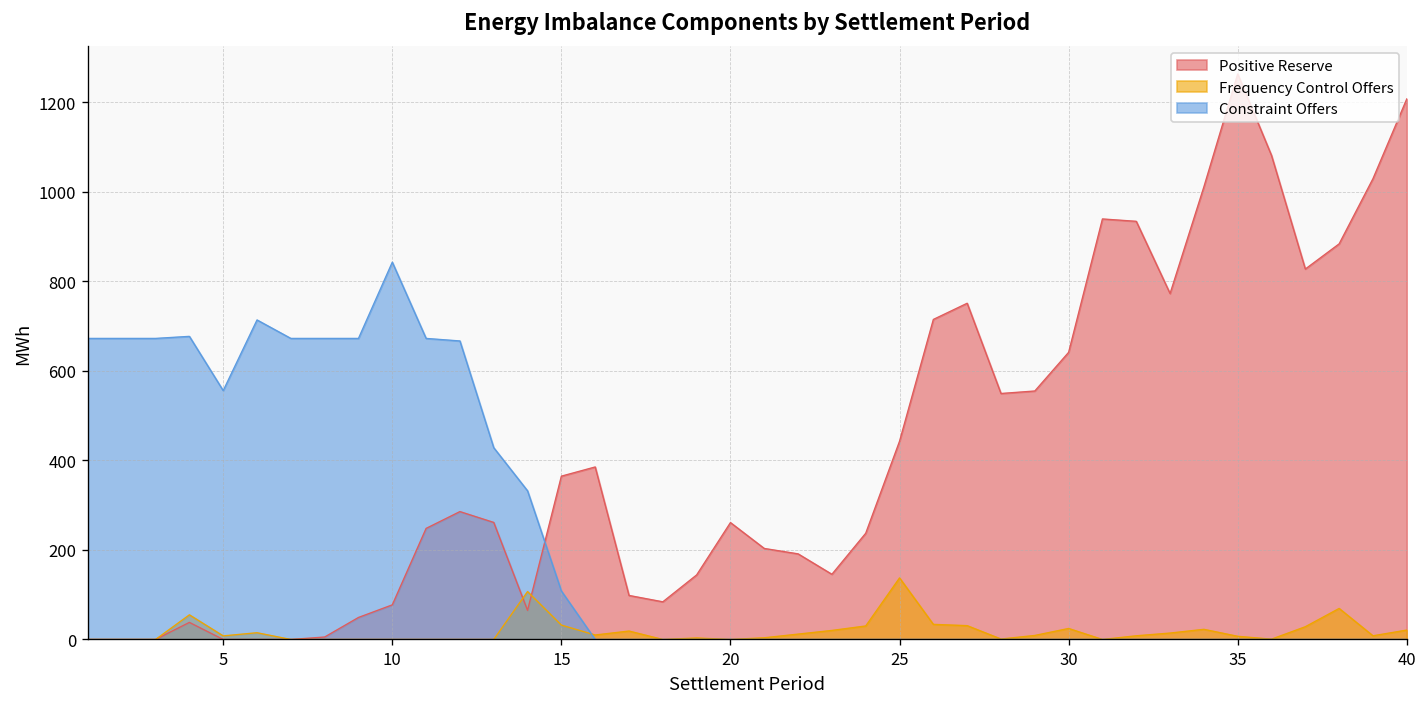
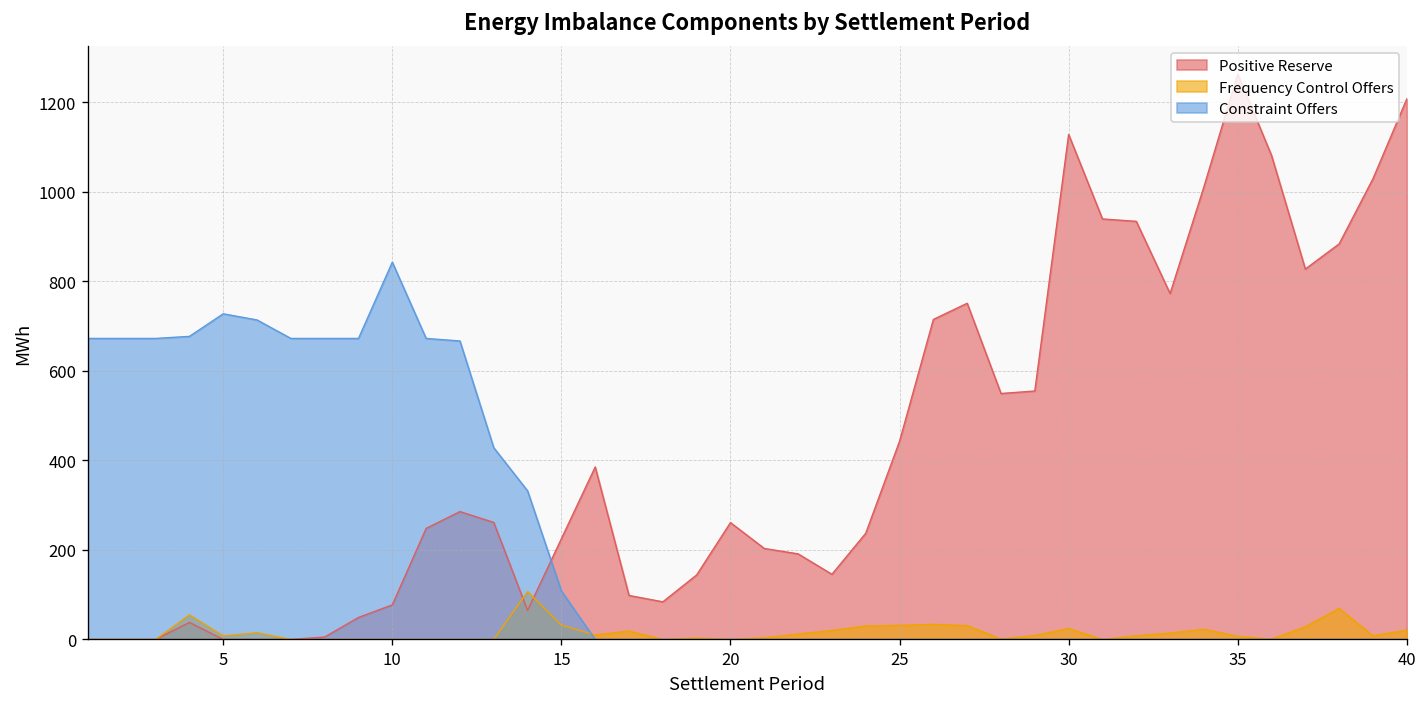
  {
    "Positive Reserve": {
      "5": 0,
      "10": 80,
-     "15": 360,
+     "15": 230,
      "20": 260,
      "25": 440,
-     "30": 640,
+     "30": 1130,
      "40": 1210
    },
    "Frequency Control Offers": {
      "5": 10,
      "10": 0,
      "15": 30,
-     "25": 140,
+     "25": 30,
      "30": 20,
      "35": 10,
      "40": 20
    },
    "Constraint Offers": {
-     "5": 560,
+     "5": 730,
      "10": 840,
      "15": 110,
      "25": 0,
      "30": 0,
      "35": 0,
      "40": 0
    }
  }
